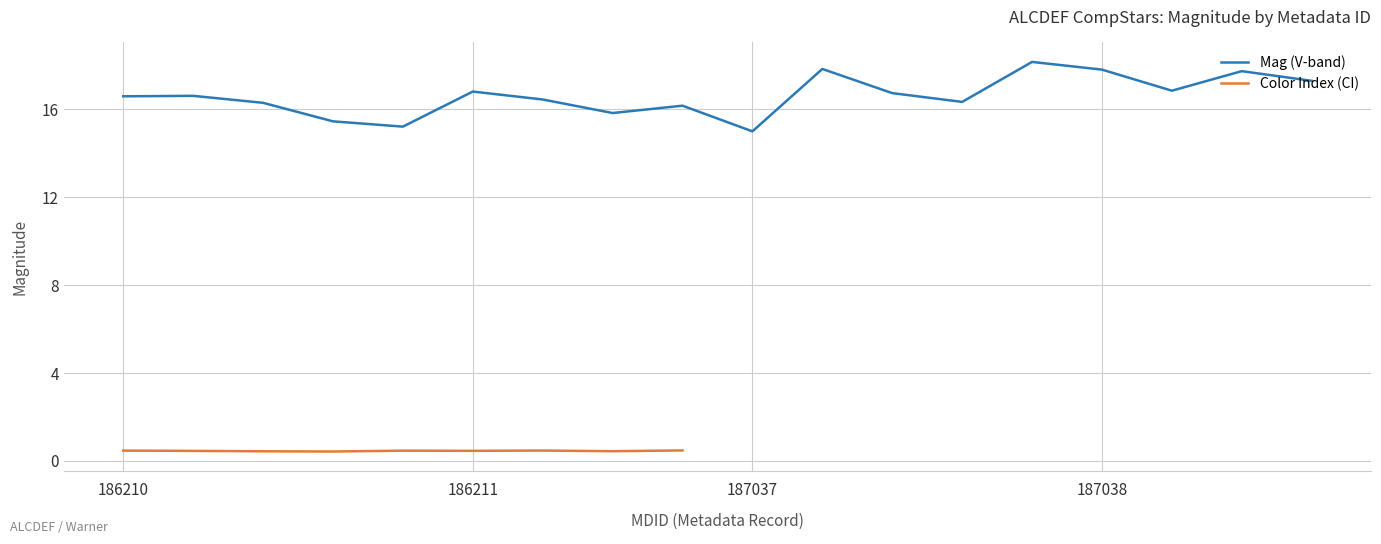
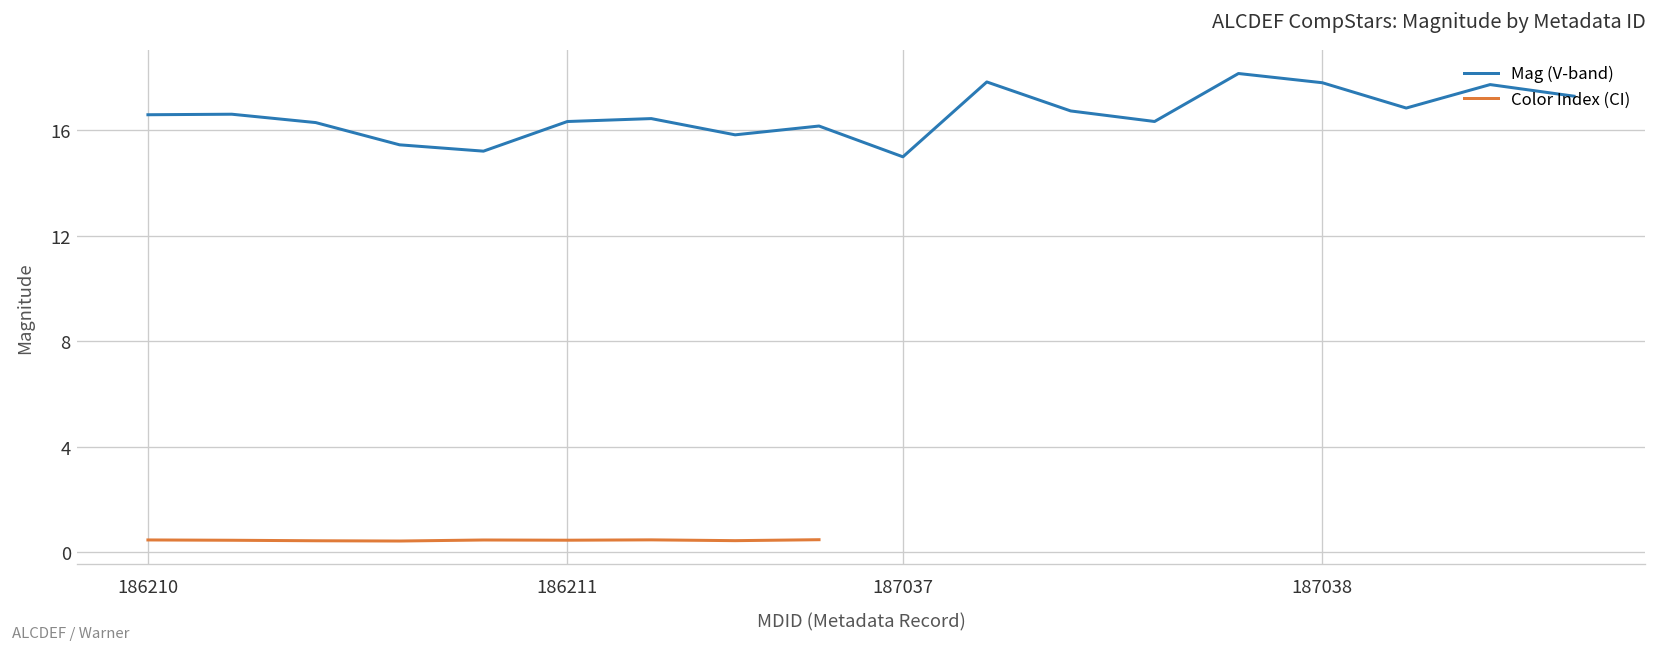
  {
    "Mag (V-band)": {
      "186210": 16.6,
-     "186211": 16.8,
+     "186211": 16.3,
      "187037": 15.0,
      "187038": 17.8
    },
    "Color Index (CI)": {
      "186210": 0.5,
      "186211": 0.5
    }
  }
